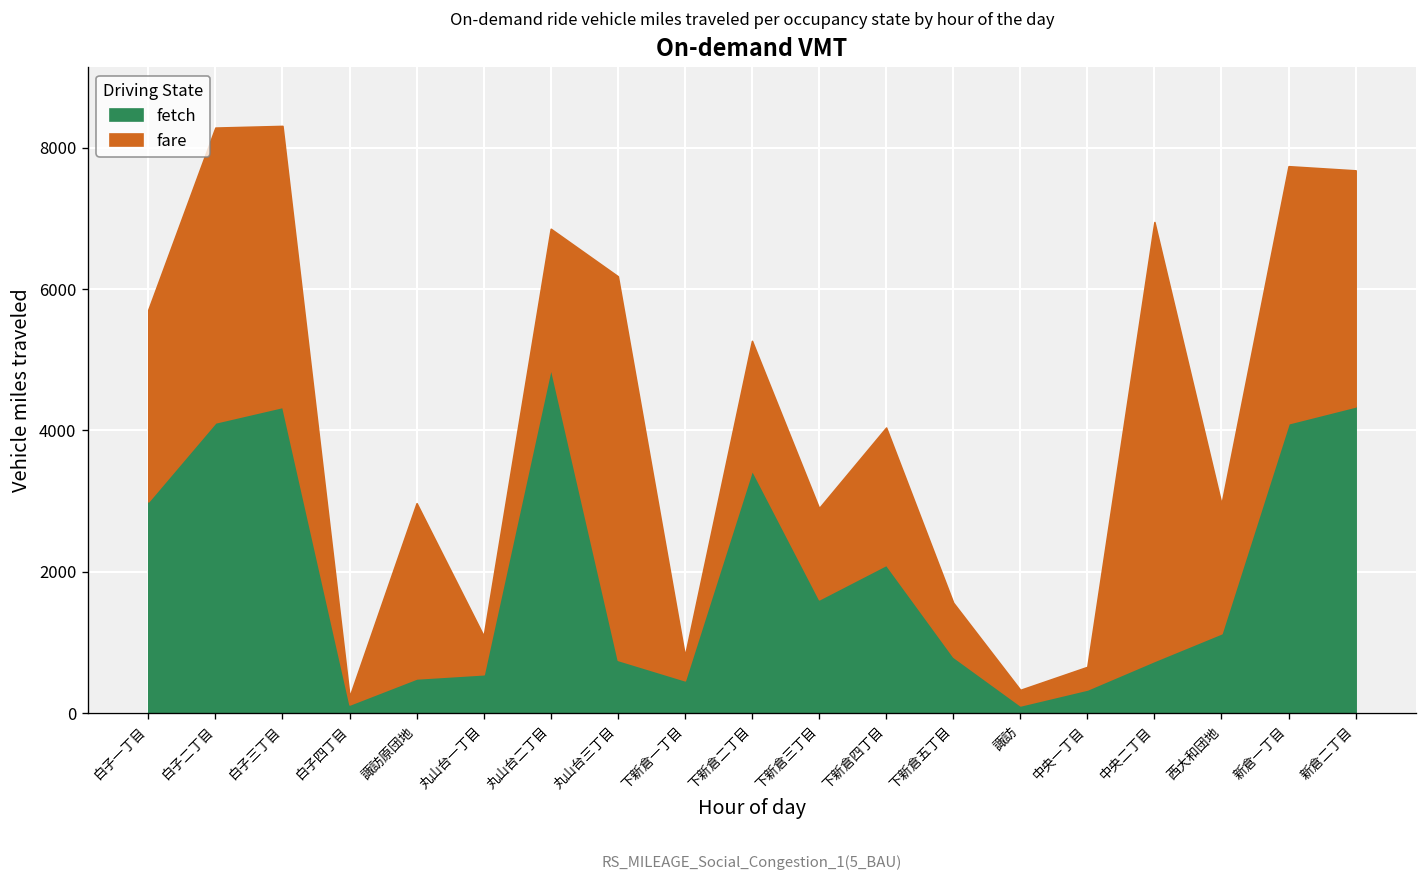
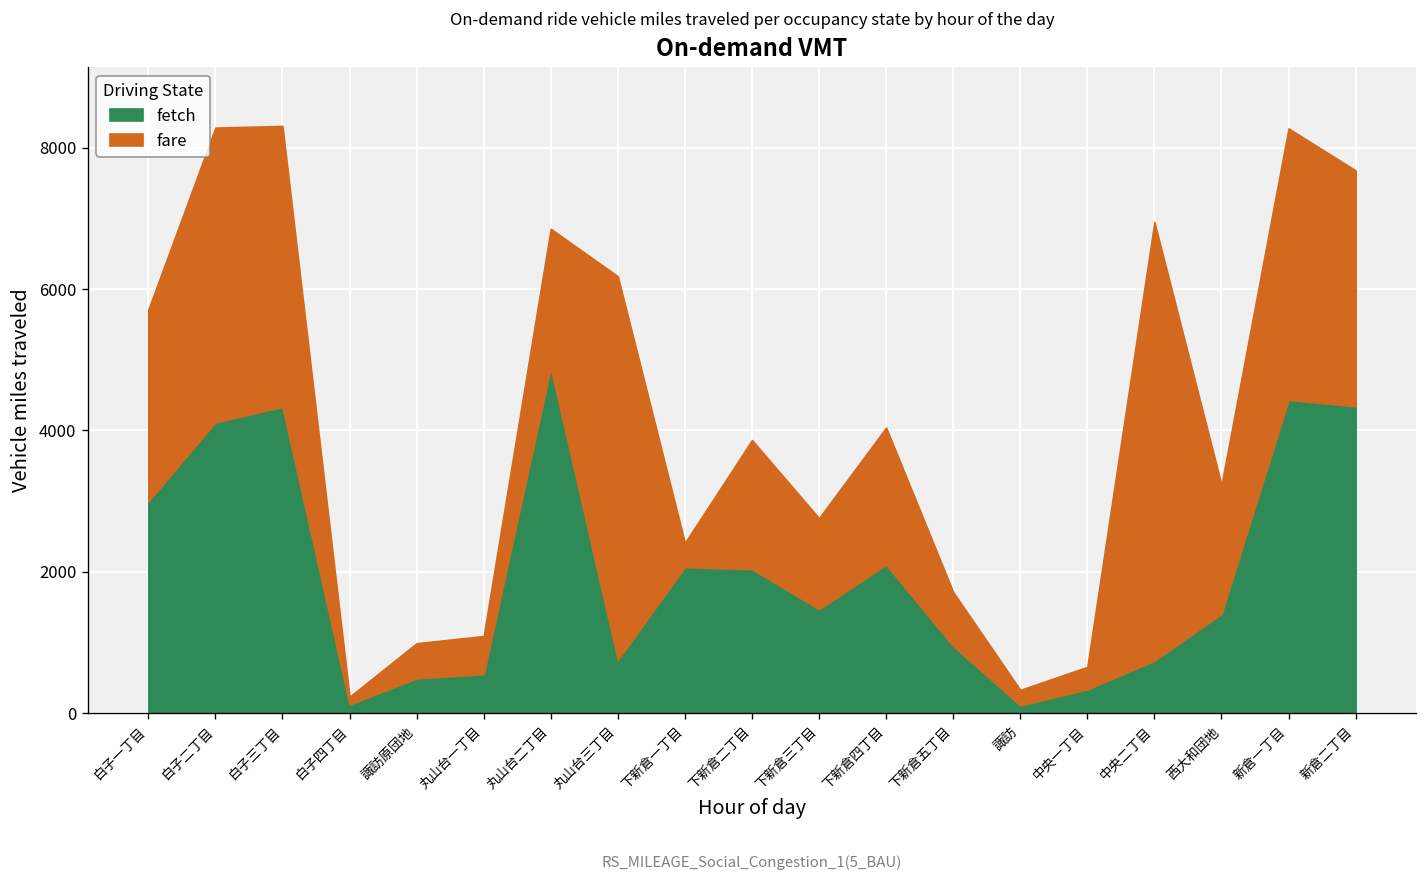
  {
    "fetch": {
      "白子一丁目": 3000,
      "白子二丁目": 4100,
      "白子三丁目": 4300,
      "白子四丁目": 100,
      "諏訪原団地": 500,
      "丸山台一丁目": 500,
      "丸山台二丁目": 4900,
      "丸山台三丁目": 800,
-     "下新倉一丁目": 500,
-     "下新倉二丁目": 3400,
-     "下新倉三丁目": 1600,
+     "下新倉一丁目": 2100,
+     "下新倉二丁目": 2000,
+     "下新倉三丁目": 1500,
      "下新倉四丁目": 2100,
-     "下新倉五丁目": 800,
+     "下新倉五丁目": 900,
      "諏訪": 100,
      "中央一丁目": 300,
      "中央二丁目": 700,
-     "西大和団地": 1100,
-     "新倉一丁目": 4100,
+     "西大和団地": 1400,
+     "新倉一丁目": 4400,
      "新倉二丁目": 4300
    },
    "fare": {
      "白子一丁目": 2700,
      "白子二丁目": 4200,
      "白子三丁目": 4000,
      "白子四丁目": 100,
-     "諏訪原団地": 2500,
+     "諏訪原団地": 500,
      "丸山台一丁目": 500,
      "丸山台二丁目": 2000,
      "丸山台三丁目": 5400,
      "下新倉一丁目": 300,
      "下新倉二丁目": 1800,
      "下新倉三丁目": 1300,
      "下新倉四丁目": 1900,
      "下新倉五丁目": 800,
      "諏訪": 200,
      "中央一丁目": 300,
      "中央二丁目": 6200,
      "西大和団地": 1800,
-     "新倉一丁目": 3600,
+     "新倉一丁目": 3800,
      "新倉二丁目": 3300
    }
  }
